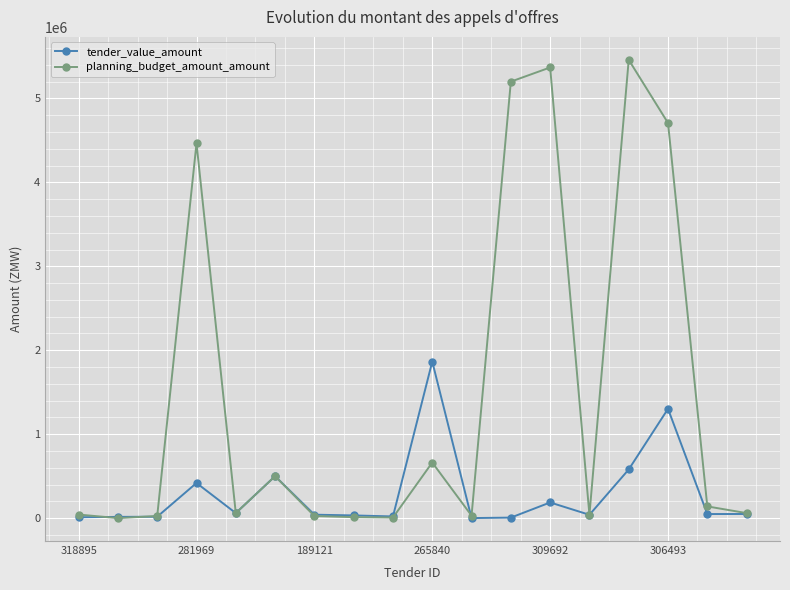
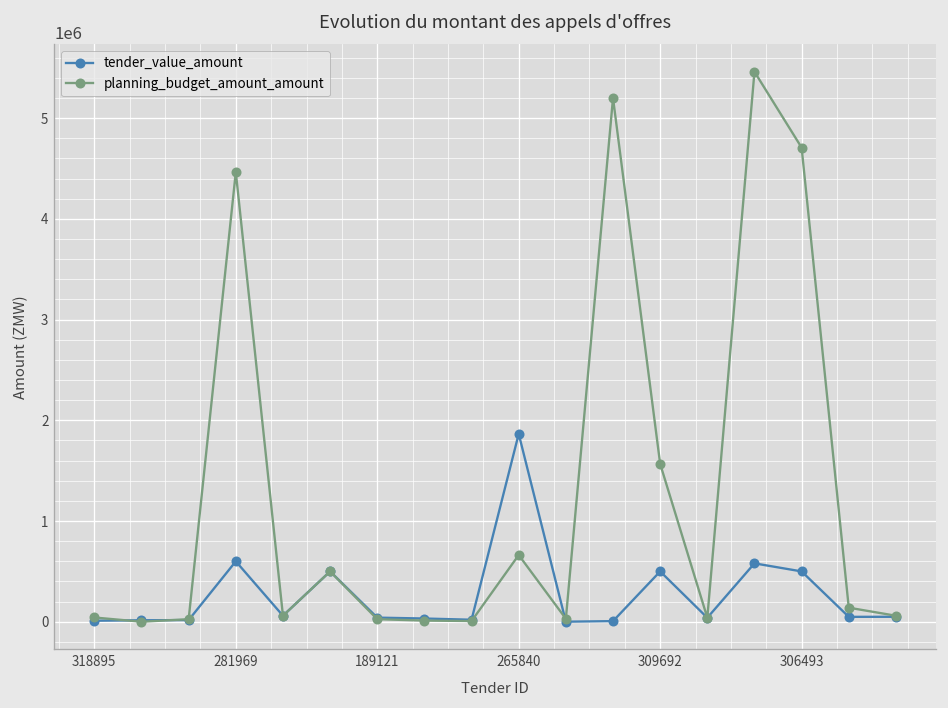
  {
    "tender_value_amount": {
      "318895": 0,
-     "281969": 400000,
+     "281969": 600000,
      "265840": 1900000,
-     "309692": 200000,
-     "306493": 1300000
+     "309692": 500000,
+     "306493": 500000
    },
    "planning_budget_amount_amount": {
      "318895": 0,
      "281969": 4500000,
      "265840": 700000,
-     "309692": 5400000,
+     "309692": 1600000,
      "306493": 4700000
    }
  }
